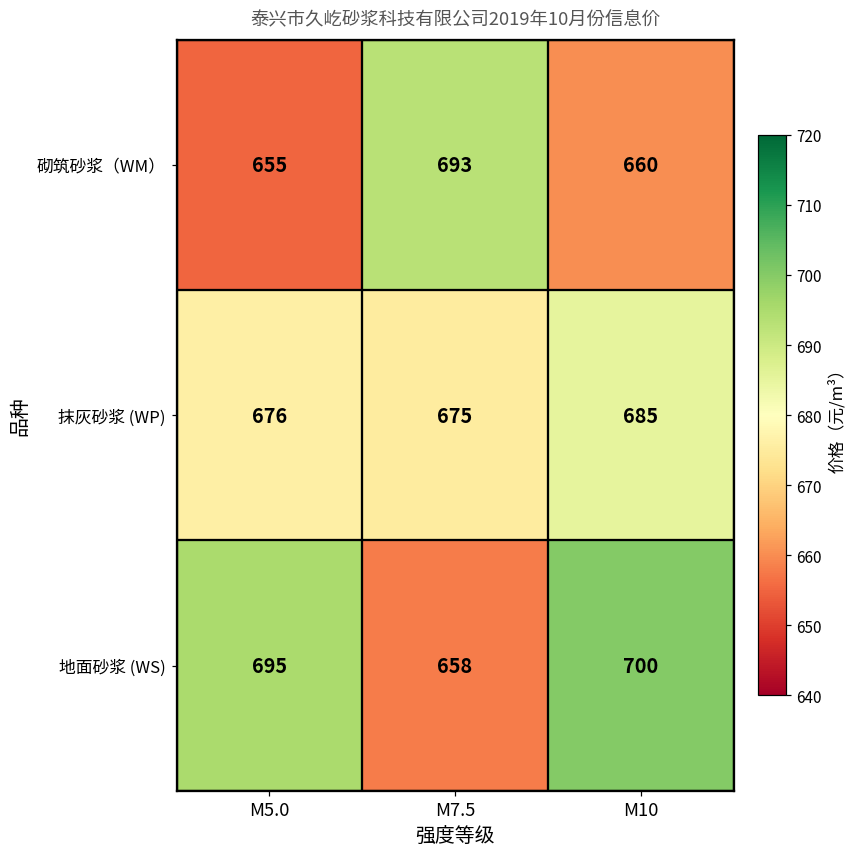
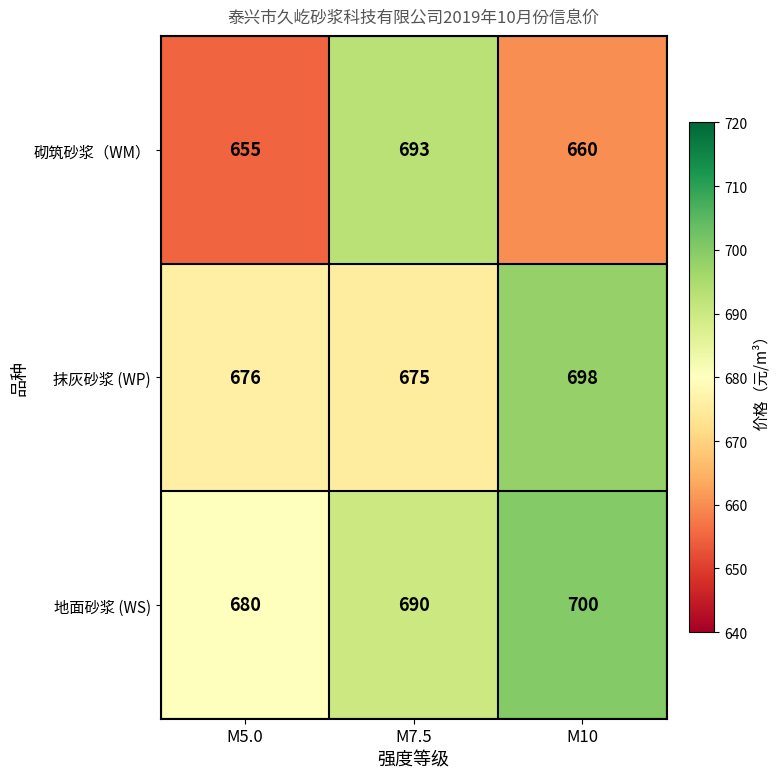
  {
    "砌筑砂浆（WM）": {
      "M5.0": 655,
      "M7.5": 693,
      "M10": 660
    },
    "抹灰砂浆 (WP)": {
      "M5.0": 676,
      "M7.5": 675,
-     "M10": 685
+     "M10": 698
    },
    "地面砂浆 (WS)": {
-     "M5.0": 695,
-     "M7.5": 658,
+     "M5.0": 680,
+     "M7.5": 690,
      "M10": 700
    }
  }
